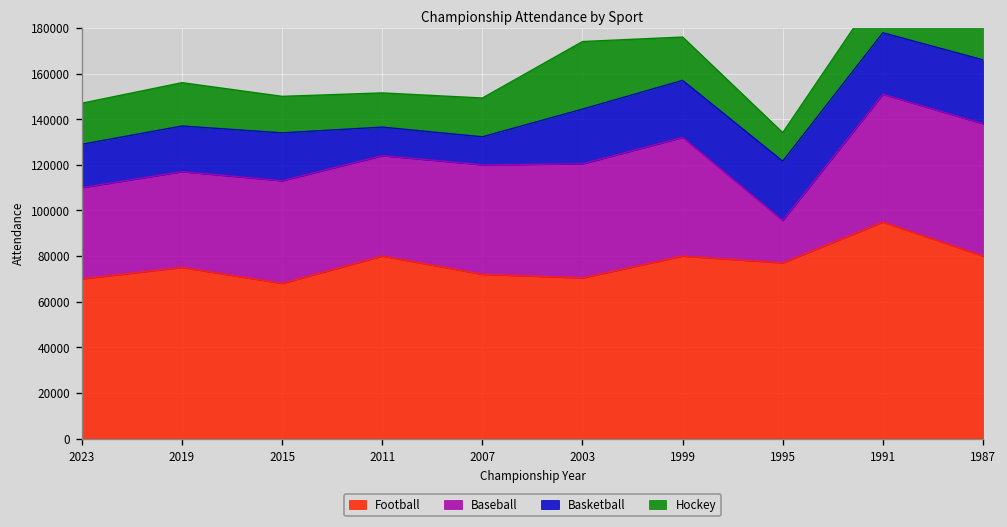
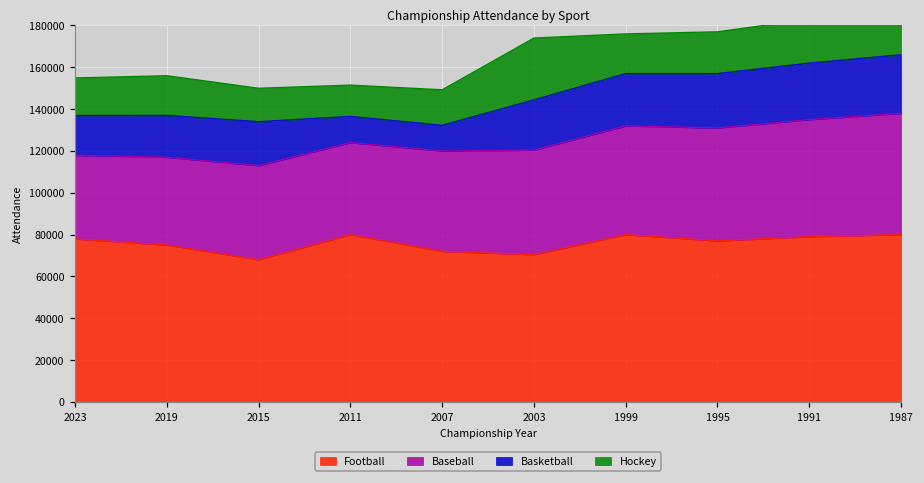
  {
    "Football": {
-     "2023": 70000,
+     "2023": 78000,
      "2019": 75000,
      "2015": 68000,
      "2011": 80000,
      "2007": 72000,
      "2003": 70000,
      "1999": 80000,
      "1995": 77000,
-     "1991": 95000,
+     "1991": 79000,
      "1987": 80000
    },
    "Baseball": {
      "2023": 40000,
      "2019": 42000,
      "2015": 45000,
      "2011": 44000,
      "2007": 48000,
      "2003": 50000,
      "1999": 52000,
-     "1995": 19000,
+     "1995": 54000,
      "1991": 56000,
      "1987": 58000
    },
    "Basketball": {
      "2023": 19000,
      "2019": 20000,
      "2015": 21000,
      "2011": 13000,
      "2007": 12000,
      "2003": 24000,
      "1999": 25000,
      "1995": 26000,
      "1991": 27000,
      "1987": 28000
    },
    "Hockey": {
      "2023": 18000,
      "2019": 19000,
      "2015": 16000,
      "2011": 15000,
      "2007": 17000,
      "2003": 30000,
      "1999": 19000,
-     "1995": 13000
+     "1995": 20000
    }
  }
